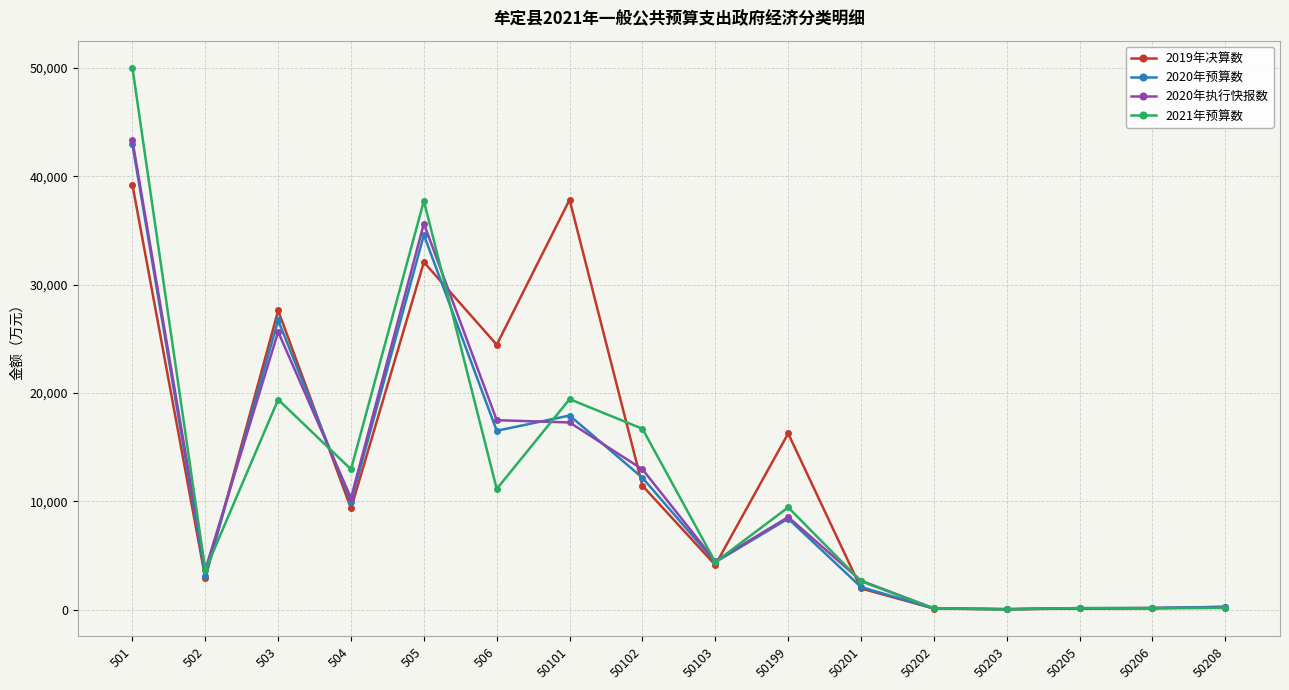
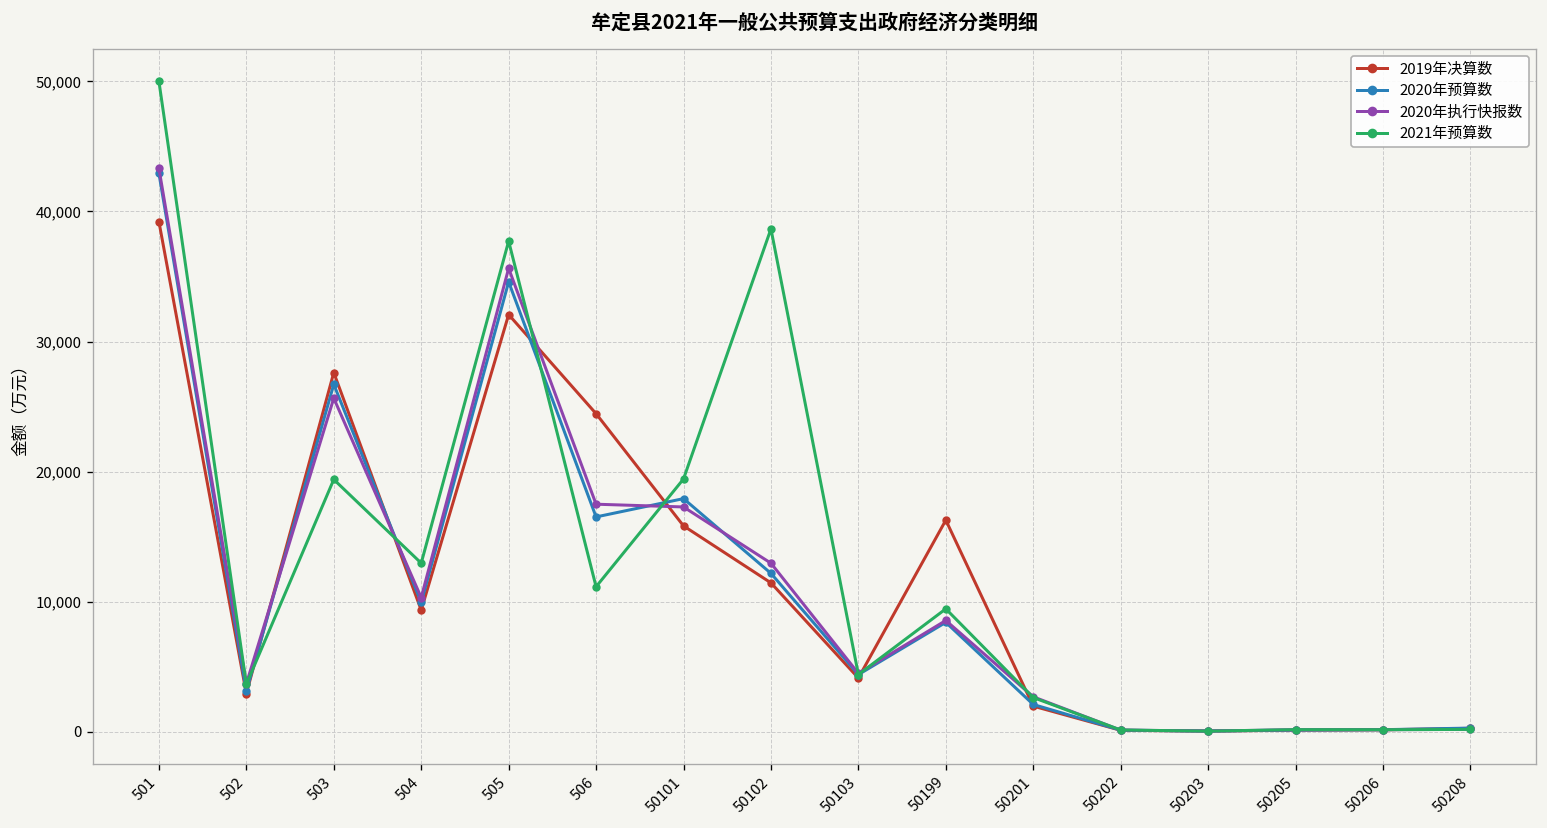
  {
    "2019年决算数": {
      "501": "39,200",
      "503": "27,600",
      "504": "9,400",
      "505": "32,100",
      "506": "24,500",
-     "50101": "37,800",
+     "50101": "15,800",
      "50102": "11,500",
      "50103": "4,100",
      "50199": "16,300"
    },
    "2020年预算数": {
      "501": "42,900",
      "503": "26,700",
      "504": "10,000",
      "505": "34,600",
      "506": "16,500",
      "50101": "17,900",
      "50102": "12,200"
    },
    "2020年执行快报数": {
      "501": "43,300",
      "503": "25,700",
      "504": "10,300",
      "505": "35,600",
      "506": "17,500",
      "50101": "17,300",
      "50102": "13,000"
    },
    "2021年预算数": {
      "501": "50,000",
      "503": "19,400",
      "504": "13,000",
      "505": "37,700",
      "506": "11,200",
      "50101": "19,400",
-     "50102": "16,700",
+     "50102": "38,700",
      "50199": "9,500"
    }
  }
